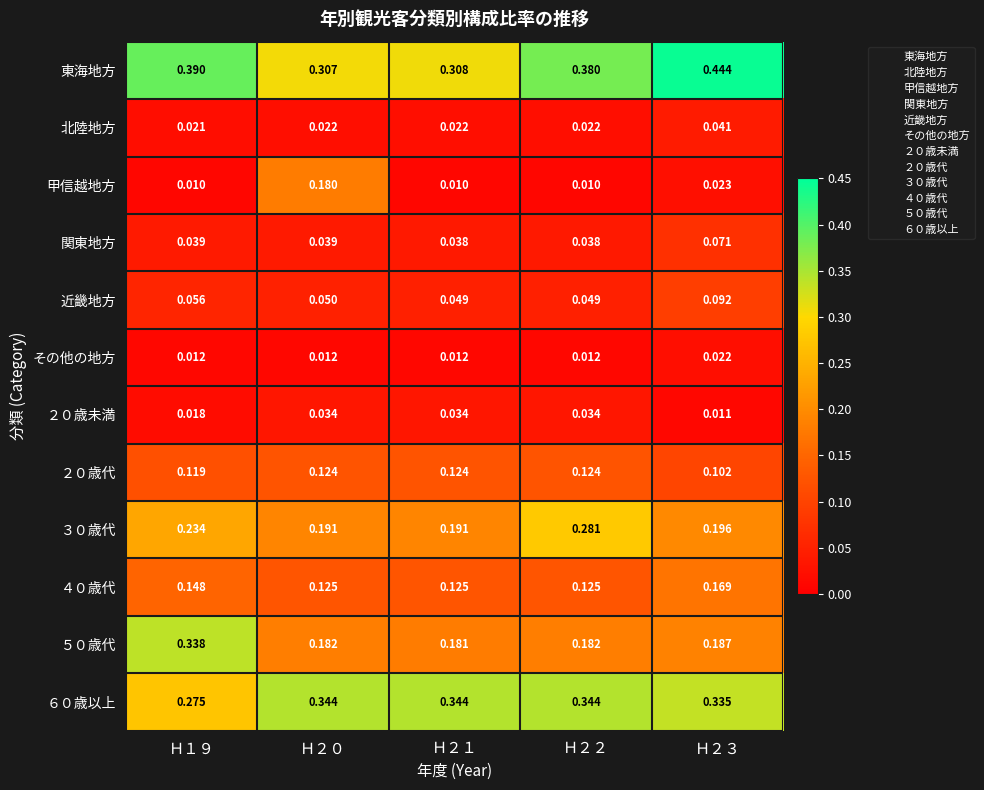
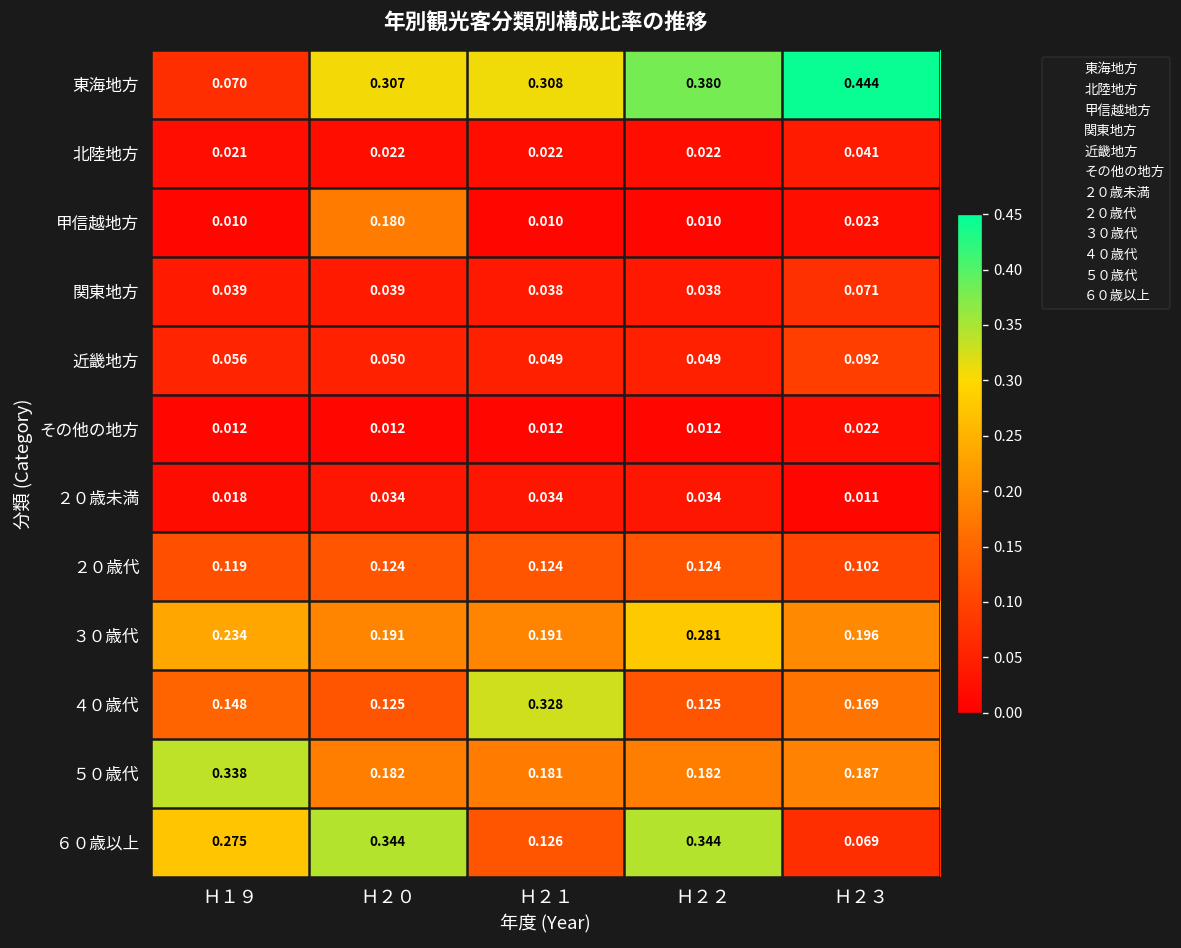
  {
    "東海地方": {
-     "Ｈ１９": 0.390,
+     "Ｈ１９": 0.070,
      "Ｈ２０": 0.307,
      "Ｈ２１": 0.308,
      "Ｈ２２": 0.380,
      "Ｈ２３": 0.444
    },
    "北陸地方": {
      "Ｈ１９": 0.021,
      "Ｈ２０": 0.022,
      "Ｈ２１": 0.022,
      "Ｈ２２": 0.022,
      "Ｈ２３": 0.041
    },
    "甲信越地方": {
      "Ｈ１９": 0.010,
      "Ｈ２０": 0.180,
      "Ｈ２１": 0.010,
      "Ｈ２２": 0.010,
      "Ｈ２３": 0.023
    },
    "関東地方": {
      "Ｈ１９": 0.039,
      "Ｈ２０": 0.039,
      "Ｈ２１": 0.038,
      "Ｈ２２": 0.038,
      "Ｈ２３": 0.071
    },
    "近畿地方": {
      "Ｈ１９": 0.056,
      "Ｈ２０": 0.050,
      "Ｈ２１": 0.049,
      "Ｈ２２": 0.049,
      "Ｈ２３": 0.092
    },
    "その他の地方": {
      "Ｈ１９": 0.012,
      "Ｈ２０": 0.012,
      "Ｈ２１": 0.012,
      "Ｈ２２": 0.012,
      "Ｈ２３": 0.022
    },
    "２０歳未満": {
      "Ｈ１９": 0.018,
      "Ｈ２０": 0.034,
      "Ｈ２１": 0.034,
      "Ｈ２２": 0.034,
      "Ｈ２３": 0.011
    },
    "２０歳代": {
      "Ｈ１９": 0.119,
      "Ｈ２０": 0.124,
      "Ｈ２１": 0.124,
      "Ｈ２２": 0.124,
      "Ｈ２３": 0.102
    },
    "３０歳代": {
      "Ｈ１９": 0.234,
      "Ｈ２０": 0.191,
      "Ｈ２１": 0.191,
      "Ｈ２２": 0.281,
      "Ｈ２３": 0.196
    },
    "４０歳代": {
      "Ｈ１９": 0.148,
      "Ｈ２０": 0.125,
-     "Ｈ２１": 0.125,
+     "Ｈ２１": 0.328,
      "Ｈ２２": 0.125,
      "Ｈ２３": 0.169
    },
    "５０歳代": {
      "Ｈ１９": 0.338,
      "Ｈ２０": 0.182,
      "Ｈ２１": 0.181,
      "Ｈ２２": 0.182,
      "Ｈ２３": 0.187
    },
    "６０歳以上": {
      "Ｈ１９": 0.275,
      "Ｈ２０": 0.344,
-     "Ｈ２１": 0.344,
+     "Ｈ２１": 0.126,
      "Ｈ２２": 0.344,
-     "Ｈ２３": 0.335
+     "Ｈ２３": 0.069
    }
  }
